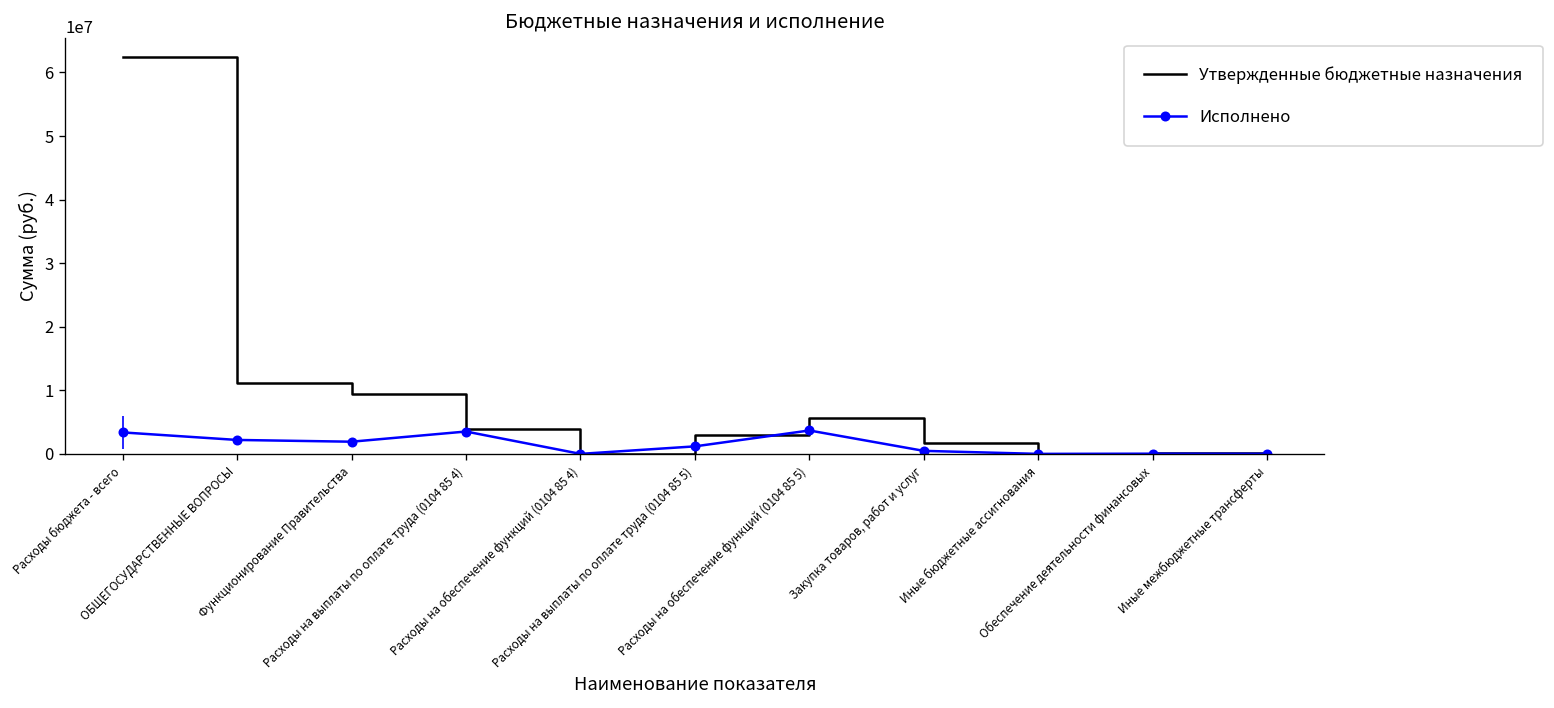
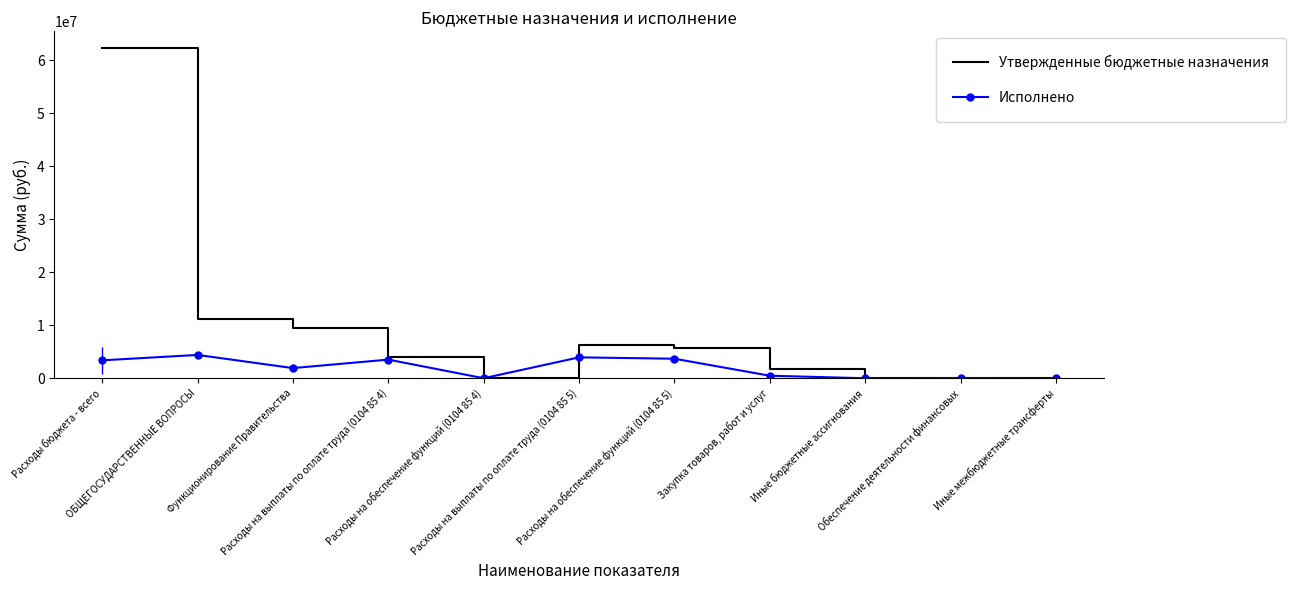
  {
    "Утвержденные бюджетные назначения": {
      "Расходы бюджета - всего": 62000000,
      "ОБЩЕГОСУДАРСТВЕННЫЕ ВОПРОСЫ": 11000000,
      "Функционирование Правительства": 9000000,
-     "Расходы на выплаты по оплате труда (0104 85 5)": 3000000,
+     "Расходы на выплаты по оплате труда (0104 85 5)": 6000000,
      "Расходы на обеспечение функций (0104 85 5)": 6000000,
      "Закупка товаров, работ и услуг": 2000000
    },
    "Исполнено": {
      "Расходы бюджета - всего": 3000000,
-     "ОБЩЕГОСУДАРСТВЕННЫЕ ВОПРОСЫ": 2000000,
+     "ОБЩЕГОСУДАРСТВЕННЫЕ ВОПРОСЫ": 4000000,
      "Функционирование Правительства": 2000000,
-     "Расходы на выплаты по оплате труда (0104 85 5)": 1000000,
+     "Расходы на выплаты по оплате труда (0104 85 5)": 4000000,
      "Расходы на обеспечение функций (0104 85 5)": 4000000,
      "Закупка товаров, работ и услуг": 0
    }
  }
